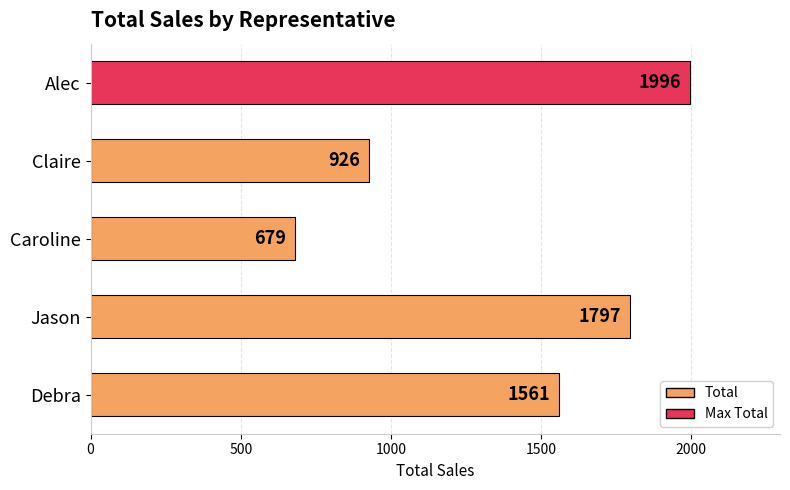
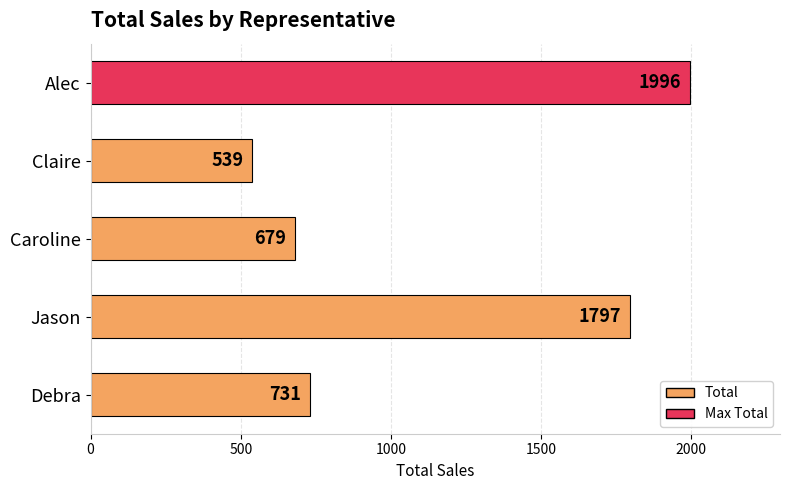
  {
    "Alec": 1996,
-   "Claire": 926,
+   "Claire": 539,
    "Caroline": 679,
    "Jason": 1797,
-   "Debra": 1561
+   "Debra": 731
  }
